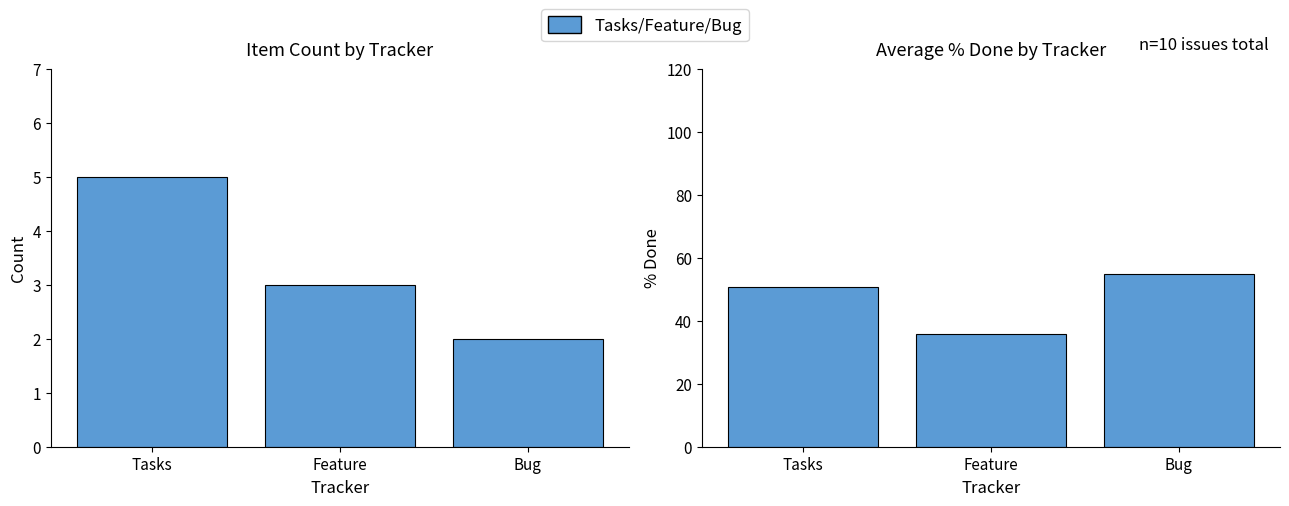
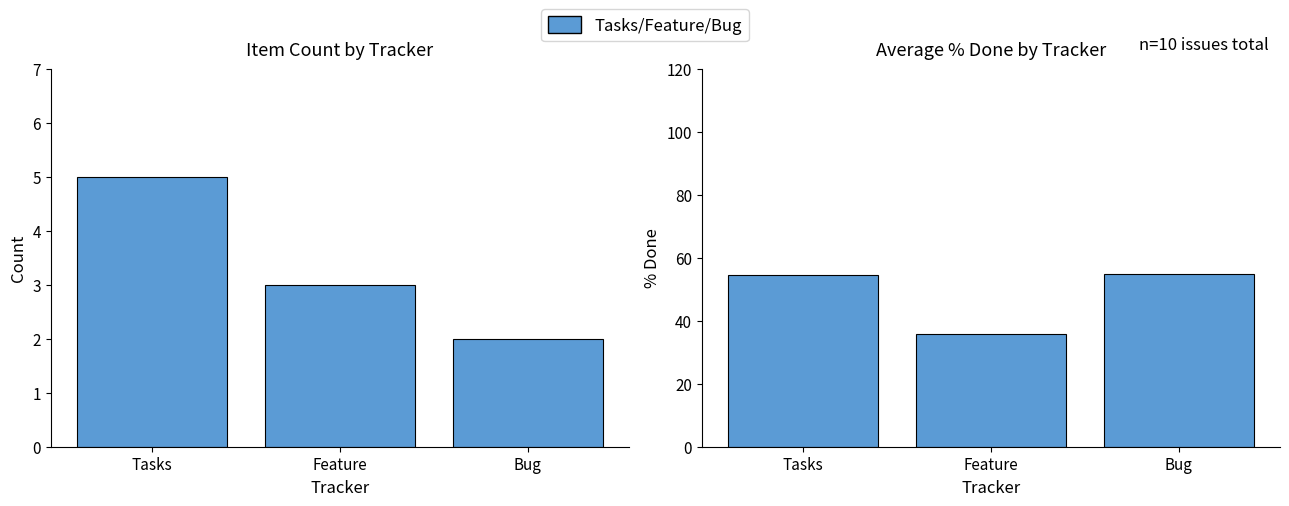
  {
    "Item Count by Tracker": {
      "Tasks": 5.0,
      "Feature": 3.0,
      "Bug": 2.0
    },
    "Average % Done by Tracker": {
-     "Tasks": 51,
+     "Tasks": 55,
      "Feature": 36,
      "Bug": 55
    }
  }
